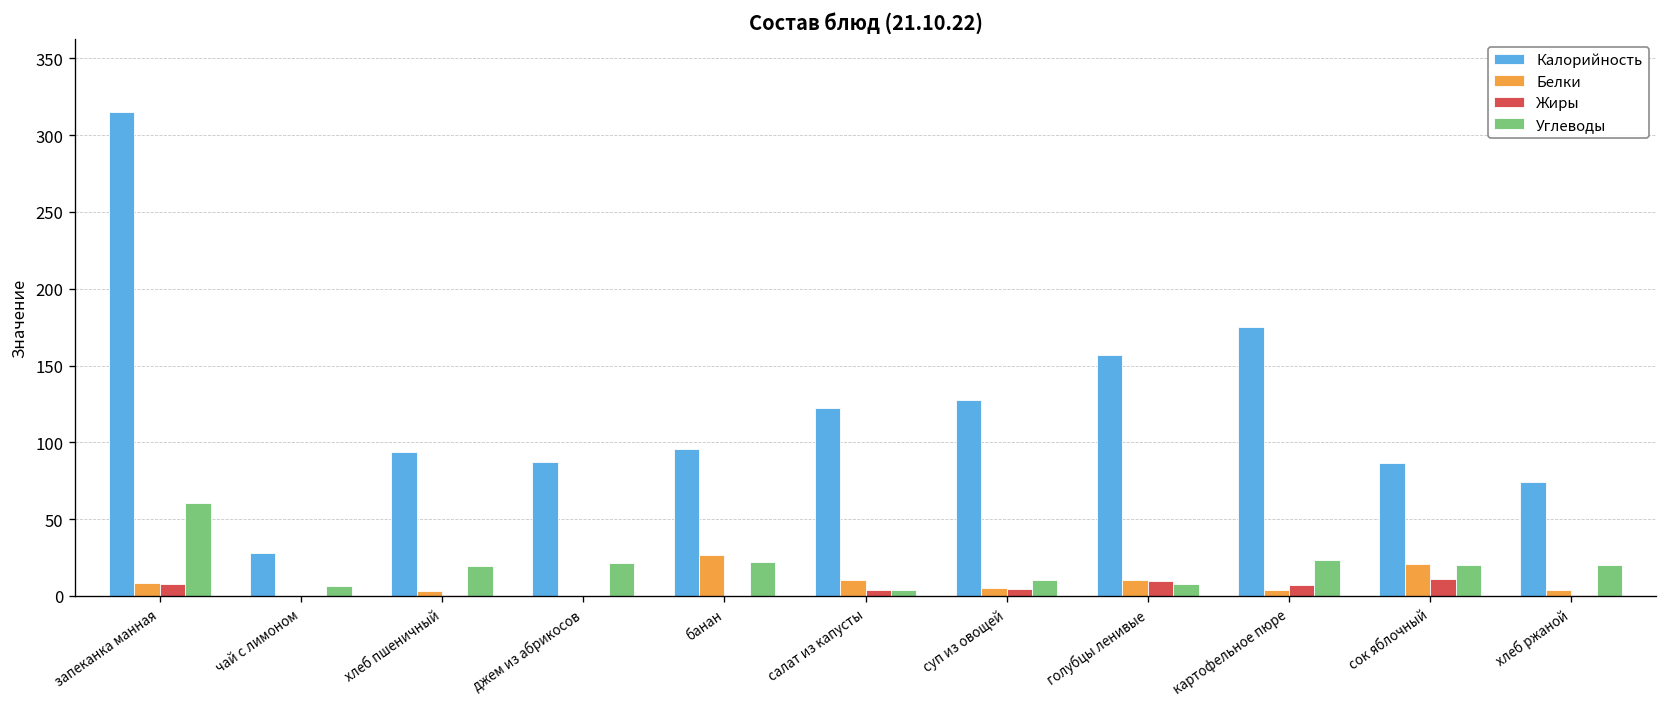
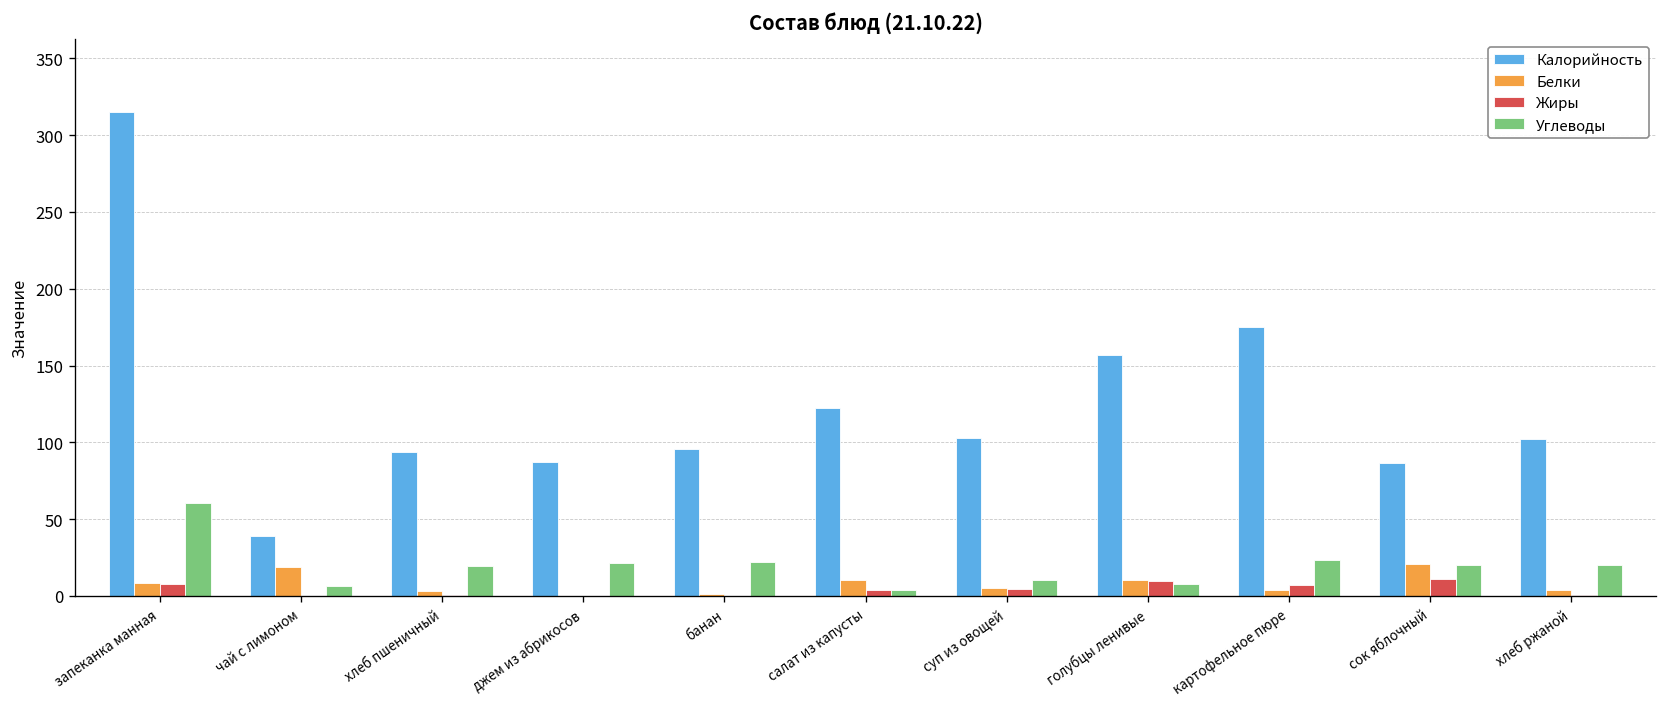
  {
    "Калорийность": {
      "запеканка манная": 315,
-     "чай с лимоном": 28,
+     "чай с лимоном": 39,
      "хлеб пшеничный": 94,
      "джем из абрикосов": 87,
      "банан": 96,
      "салат из капусты": 123,
-     "суп из овощей": 128,
+     "суп из овощей": 103,
      "голубцы ленивые": 157,
      "картофельное пюре": 175,
      "сок яблочный": 87,
-     "хлеб ржаной": 74
+     "хлеб ржаной": 103
    },
    "Белки": {
      "запеканка манная": 9,
-     "чай с лимоном": 0,
+     "чай с лимоном": 19,
      "хлеб пшеничный": 3,
-     "банан": 26,
+     "банан": 2,
      "салат из капусты": 10,
      "суп из овощей": 5,
      "голубцы ленивые": 10,
      "картофельное пюре": 4,
      "сок яблочный": 21,
      "хлеб ржаной": 4
    },
    "Жиры": {
      "запеканка манная": 8,
      "джем из абрикосов": 0,
      "банан": 0,
      "салат из капусты": 4,
      "суп из овощей": 4,
      "голубцы ленивые": 10,
      "картофельное пюре": 7,
      "сок яблочный": 11
    },
    "Углеводы": {
      "запеканка манная": 60,
      "чай с лимоном": 7,
      "хлеб пшеничный": 20,
      "джем из абрикосов": 22,
      "банан": 22,
      "салат из капусты": 4,
      "суп из овощей": 11,
      "голубцы ленивые": 8,
      "картофельное пюре": 24,
      "сок яблочный": 20,
      "хлеб ржаной": 20
    }
  }
